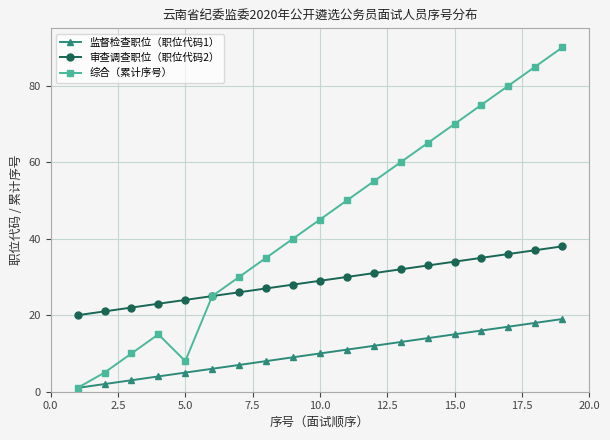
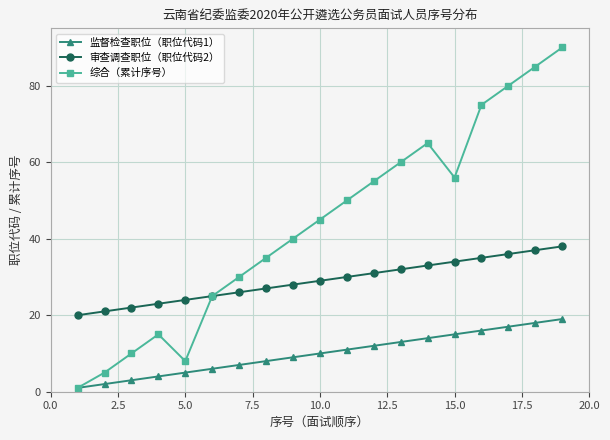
  {
    "综合（累计序号）": {
      "5.0": 8,
      "10.0": 45,
-     "15.0": 70
+     "15.0": 56
    }
  }
